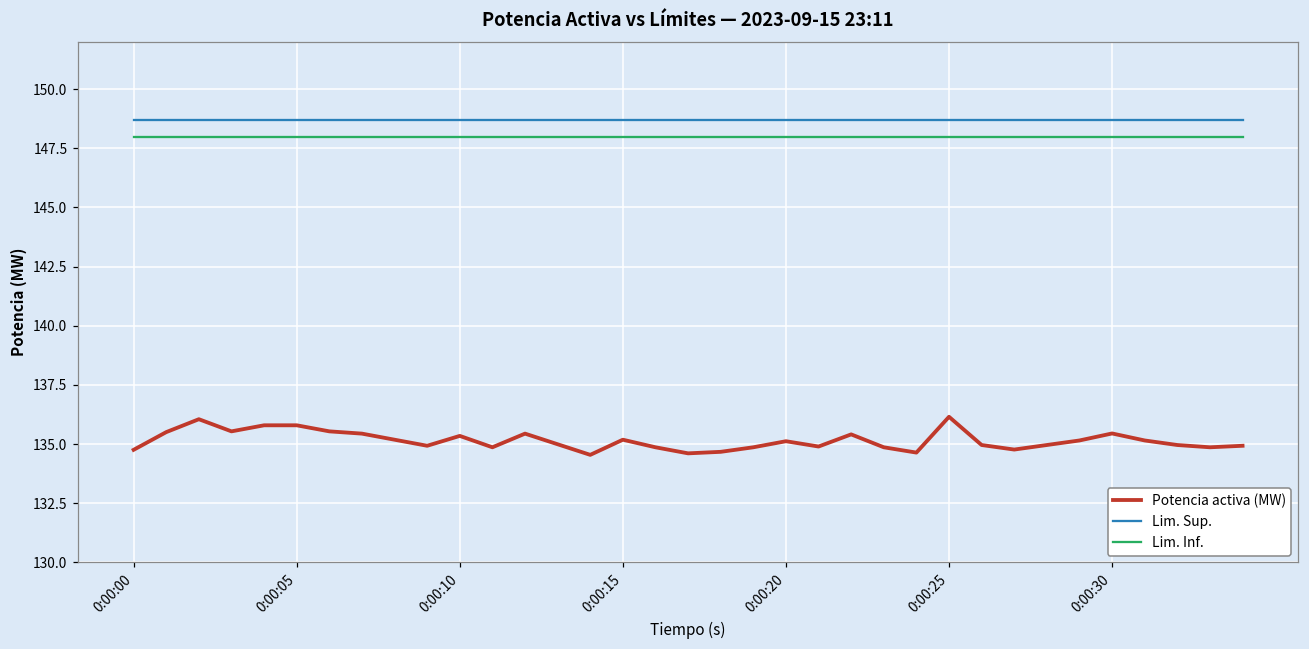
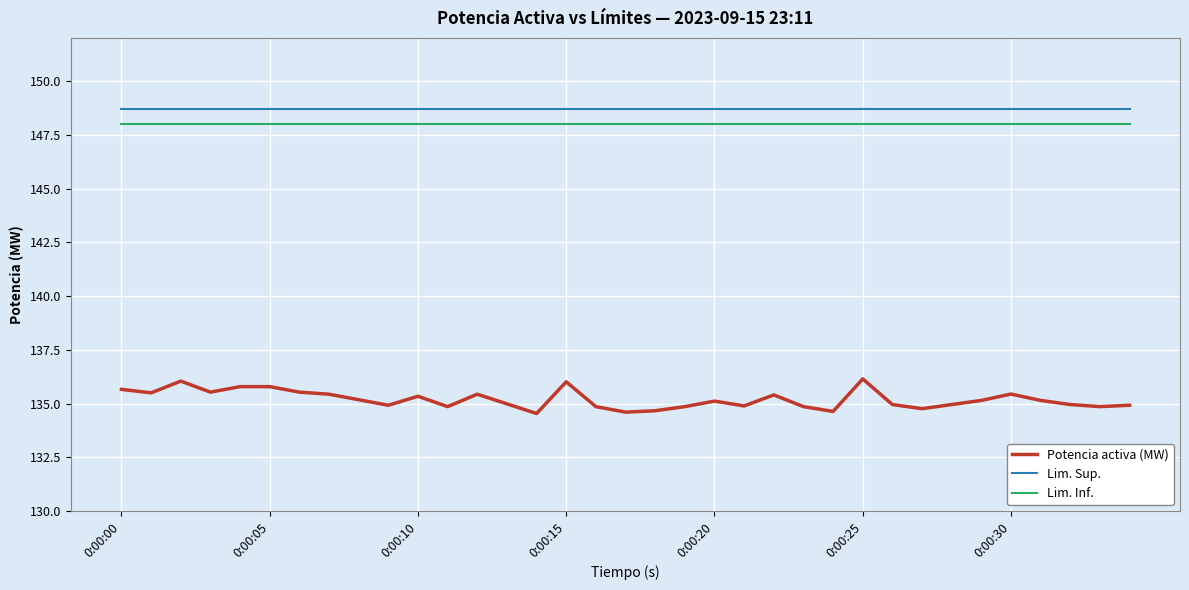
  {
    "Potencia activa (MW)": {
-     "0:00:00": 134.8,
+     "0:00:00": 135.7,
      "0:00:05": 135.8,
      "0:00:10": 135.3,
-     "0:00:15": 135.2,
+     "0:00:15": 136.0,
      "0:00:20": 135.1,
      "0:00:25": 136.2,
      "0:00:30": 135.4
    },
    "Lim. Sup.": {
      "0:00:00": 148.7,
      "0:00:05": 148.7,
      "0:00:10": 148.7,
      "0:00:15": 148.7,
      "0:00:20": 148.7,
      "0:00:25": 148.7,
      "0:00:30": 148.7
    },
    "Lim. Inf.": {
      "0:00:00": 148.0,
      "0:00:05": 148.0,
      "0:00:10": 148.0,
      "0:00:15": 148.0,
      "0:00:20": 148.0,
      "0:00:25": 148.0,
      "0:00:30": 148.0
    }
  }
